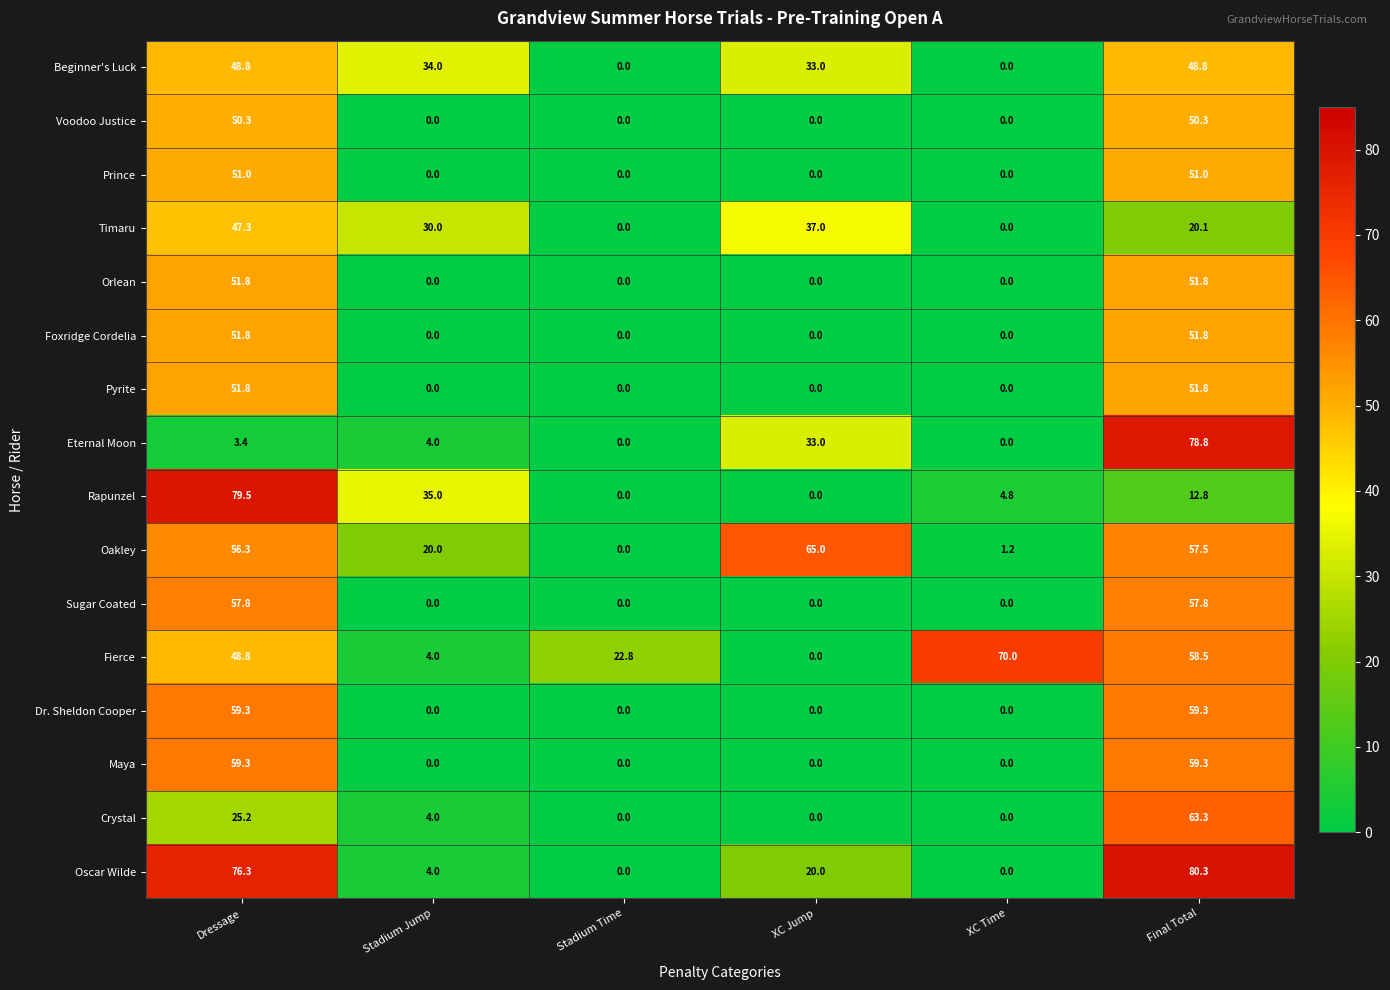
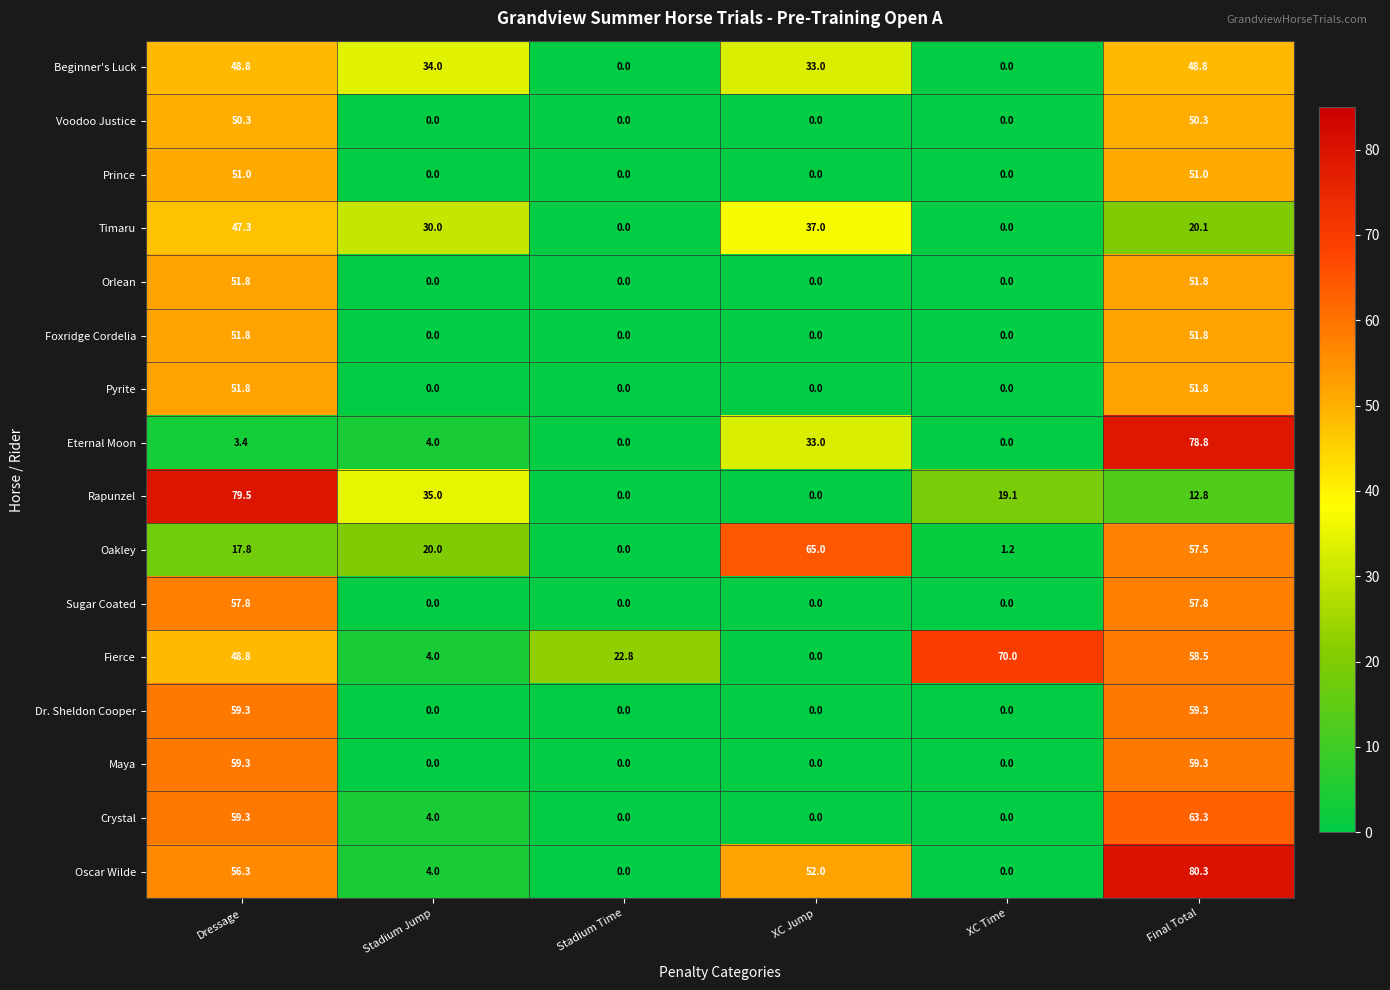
  {
    "Beginner's Luck": {
      "Dressage": 48.8,
      "Stadium Jump": 34.0,
      "Stadium Time": 0.0,
      "XC Jump": 33.0,
      "XC Time": 0.0,
      "Final Total": 48.8
    },
    "Voodoo Justice": {
      "Dressage": 50.3,
      "Stadium Jump": 0.0,
      "Stadium Time": 0.0,
      "XC Jump": 0.0,
      "XC Time": 0.0,
      "Final Total": 50.3
    },
    "Prince": {
      "Dressage": 51.0,
      "Stadium Jump": 0.0,
      "Stadium Time": 0.0,
      "XC Jump": 0.0,
      "XC Time": 0.0,
      "Final Total": 51.0
    },
    "Timaru": {
      "Dressage": 47.3,
      "Stadium Jump": 30.0,
      "Stadium Time": 0.0,
      "XC Jump": 37.0,
      "XC Time": 0.0,
      "Final Total": 20.1
    },
    "Orlean": {
      "Dressage": 51.8,
      "Stadium Jump": 0.0,
      "Stadium Time": 0.0,
      "XC Jump": 0.0,
      "XC Time": 0.0,
      "Final Total": 51.8
    },
    "Foxridge Cordelia": {
      "Dressage": 51.8,
      "Stadium Jump": 0.0,
      "Stadium Time": 0.0,
      "XC Jump": 0.0,
      "XC Time": 0.0,
      "Final Total": 51.8
    },
    "Pyrite": {
      "Dressage": 51.8,
      "Stadium Jump": 0.0,
      "Stadium Time": 0.0,
      "XC Jump": 0.0,
      "XC Time": 0.0,
      "Final Total": 51.8
    },
    "Eternal Moon": {
      "Dressage": 3.4,
      "Stadium Jump": 4.0,
      "Stadium Time": 0.0,
      "XC Jump": 33.0,
      "XC Time": 0.0,
      "Final Total": 78.8
    },
    "Rapunzel": {
      "Dressage": 79.5,
      "Stadium Jump": 35.0,
      "Stadium Time": 0.0,
      "XC Jump": 0.0,
-     "XC Time": 4.8,
+     "XC Time": 19.1,
      "Final Total": 12.8
    },
    "Oakley": {
-     "Dressage": 56.3,
+     "Dressage": 17.8,
      "Stadium Jump": 20.0,
      "Stadium Time": 0.0,
      "XC Jump": 65.0,
      "XC Time": 1.2,
      "Final Total": 57.5
    },
    "Sugar Coated": {
      "Dressage": 57.8,
      "Stadium Jump": 0.0,
      "Stadium Time": 0.0,
      "XC Jump": 0.0,
      "XC Time": 0.0,
      "Final Total": 57.8
    },
    "Fierce": {
      "Dressage": 48.8,
      "Stadium Jump": 4.0,
      "Stadium Time": 22.8,
      "XC Jump": 0.0,
      "XC Time": 70.0,
      "Final Total": 58.5
    },
    "Dr. Sheldon Cooper": {
      "Dressage": 59.3,
      "Stadium Jump": 0.0,
      "Stadium Time": 0.0,
      "XC Jump": 0.0,
      "XC Time": 0.0,
      "Final Total": 59.3
    },
    "Maya": {
      "Dressage": 59.3,
      "Stadium Jump": 0.0,
      "Stadium Time": 0.0,
      "XC Jump": 0.0,
      "XC Time": 0.0,
      "Final Total": 59.3
    },
    "Crystal": {
-     "Dressage": 25.2,
+     "Dressage": 59.3,
      "Stadium Jump": 4.0,
      "Stadium Time": 0.0,
      "XC Jump": 0.0,
      "XC Time": 0.0,
      "Final Total": 63.3
    },
    "Oscar Wilde": {
-     "Dressage": 76.3,
+     "Dressage": 56.3,
      "Stadium Jump": 4.0,
      "Stadium Time": 0.0,
-     "XC Jump": 20.0,
+     "XC Jump": 52.0,
      "XC Time": 0.0,
      "Final Total": 80.3
    }
  }
